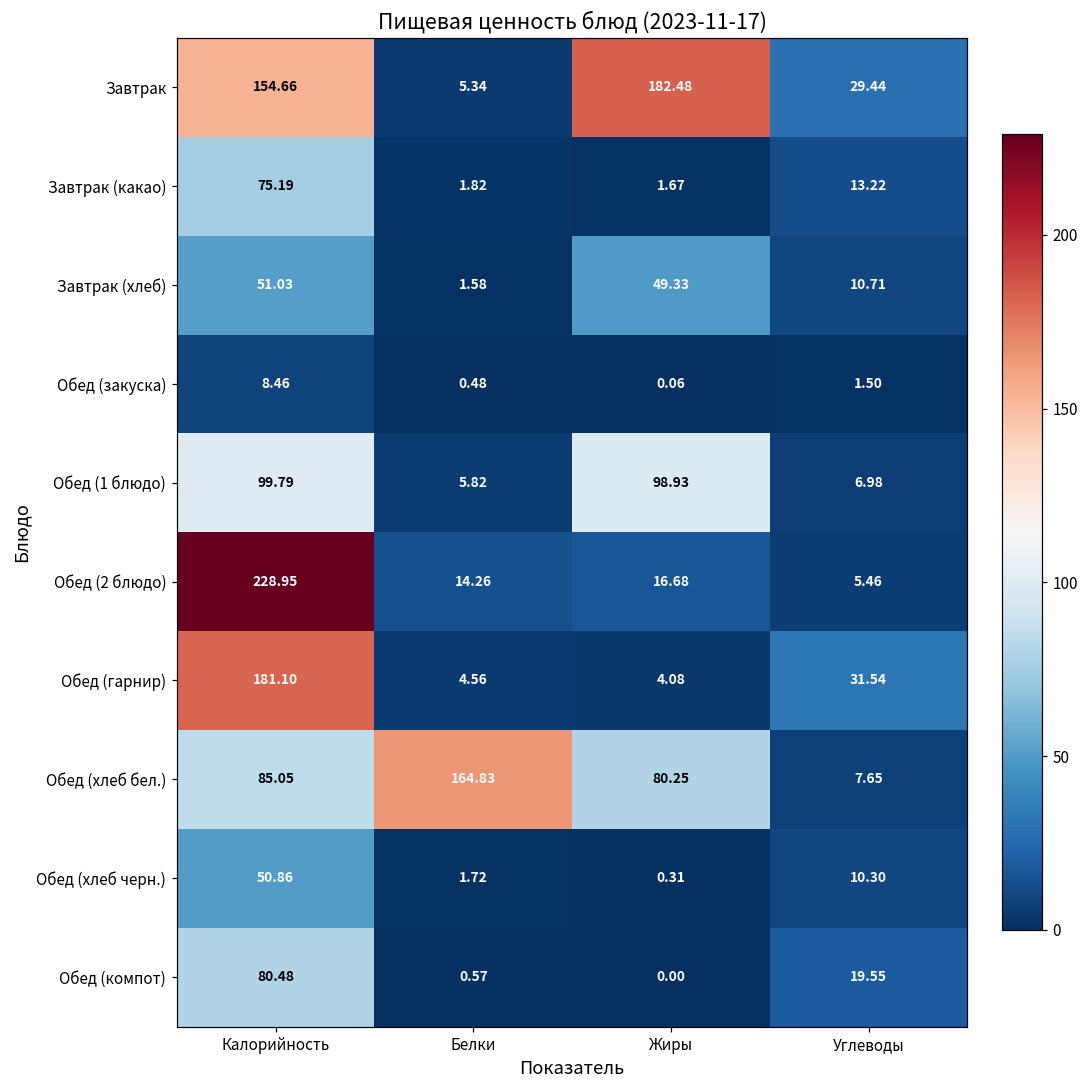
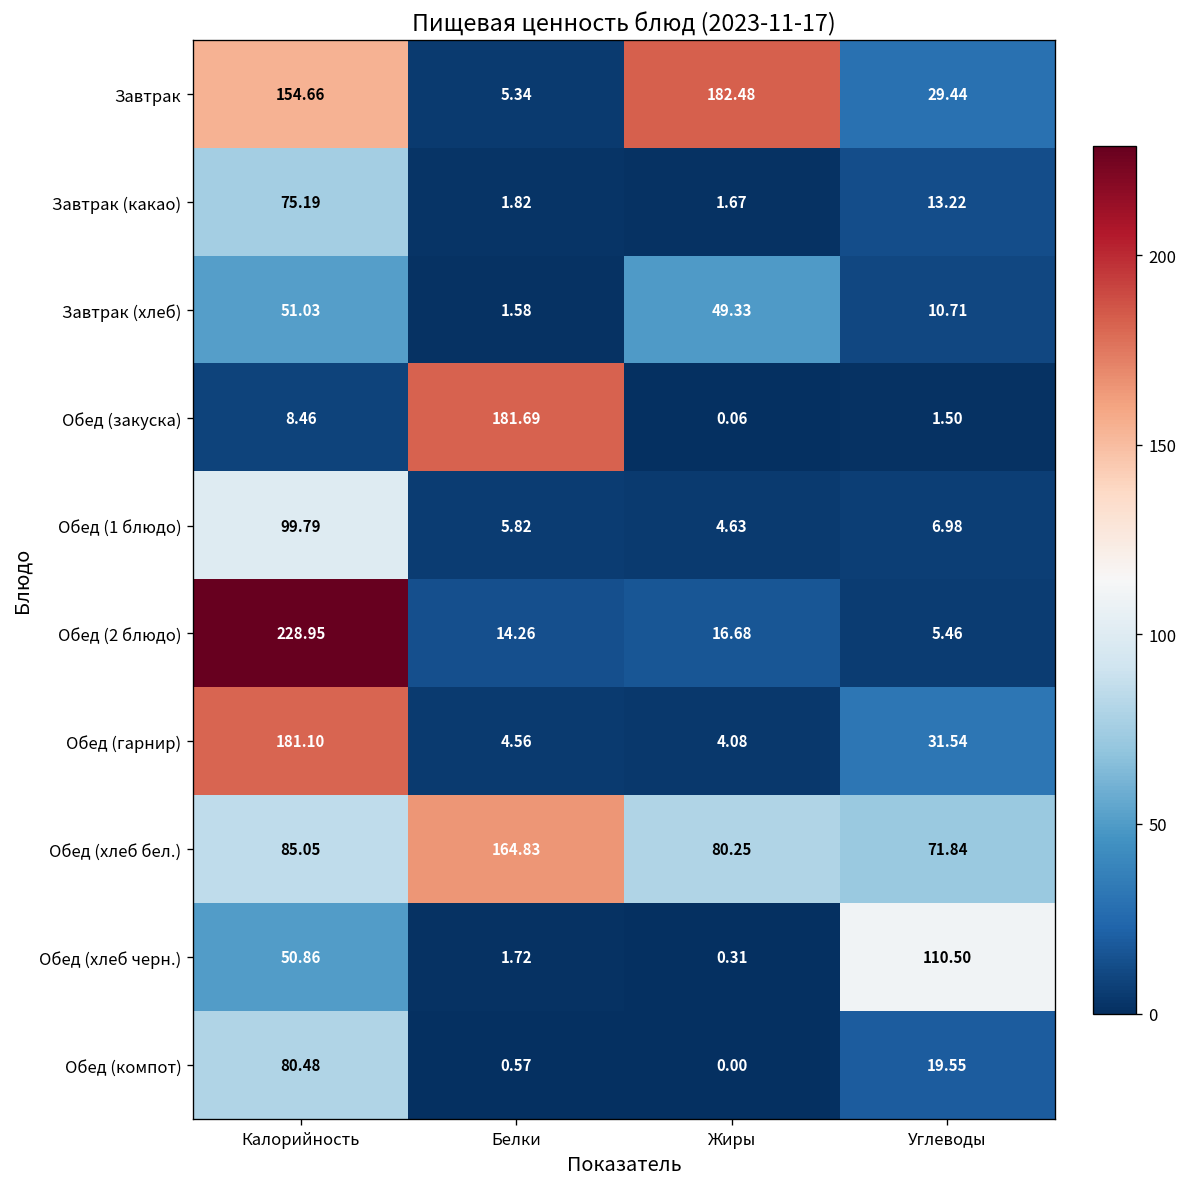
  {
    "Завтрак": {
      "Калорийность": 154.66,
      "Белки": 5.34,
      "Жиры": 182.48,
      "Углеводы": 29.44
    },
    "Завтрак (какао)": {
      "Калорийность": 75.19,
      "Белки": 1.82,
      "Жиры": 1.67,
      "Углеводы": 13.22
    },
    "Завтрак (хлеб)": {
      "Калорийность": 51.03,
      "Белки": 1.58,
      "Жиры": 49.33,
      "Углеводы": 10.71
    },
    "Обед (закуска)": {
      "Калорийность": 8.46,
-     "Белки": 0.48,
+     "Белки": 181.69,
      "Жиры": 0.06,
      "Углеводы": 1.50
    },
    "Обед (1 блюдо)": {
      "Калорийность": 99.79,
      "Белки": 5.82,
-     "Жиры": 98.93,
+     "Жиры": 4.63,
      "Углеводы": 6.98
    },
    "Обед (2 блюдо)": {
      "Калорийность": 228.95,
      "Белки": 14.26,
      "Жиры": 16.68,
      "Углеводы": 5.46
    },
    "Обед (гарнир)": {
      "Калорийность": 181.10,
      "Белки": 4.56,
      "Жиры": 4.08,
      "Углеводы": 31.54
    },
    "Обед (хлеб бел.)": {
      "Калорийность": 85.05,
      "Белки": 164.83,
      "Жиры": 80.25,
-     "Углеводы": 7.65
+     "Углеводы": 71.84
    },
    "Обед (хлеб черн.)": {
      "Калорийность": 50.86,
      "Белки": 1.72,
      "Жиры": 0.31,
-     "Углеводы": 10.30
+     "Углеводы": 110.50
    },
    "Обед (компот)": {
      "Калорийность": 80.48,
      "Белки": 0.57,
      "Жиры": 0.00,
      "Углеводы": 19.55
    }
  }
